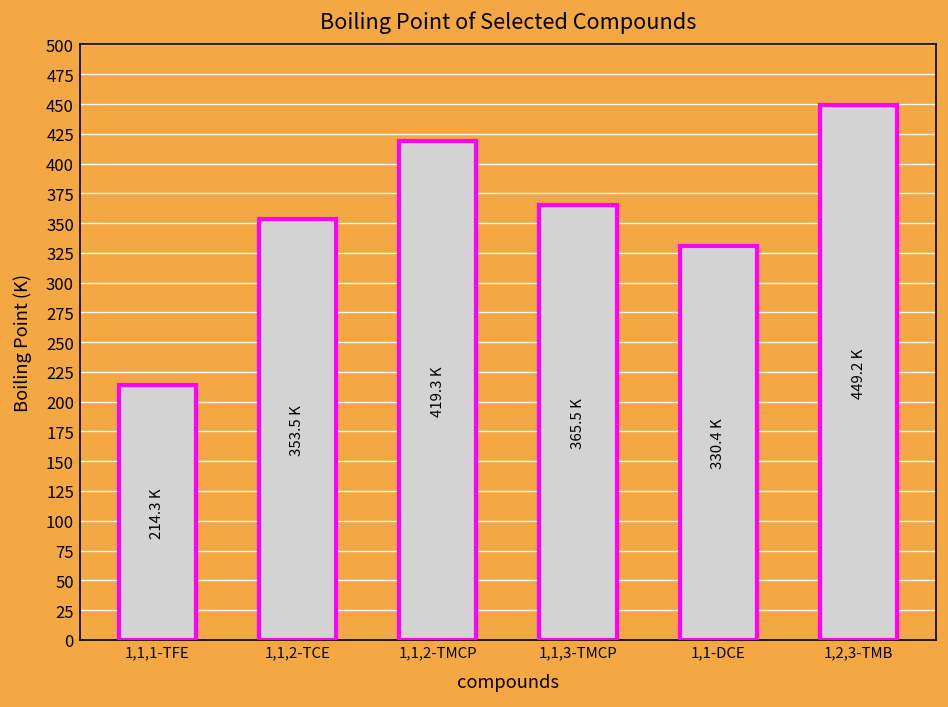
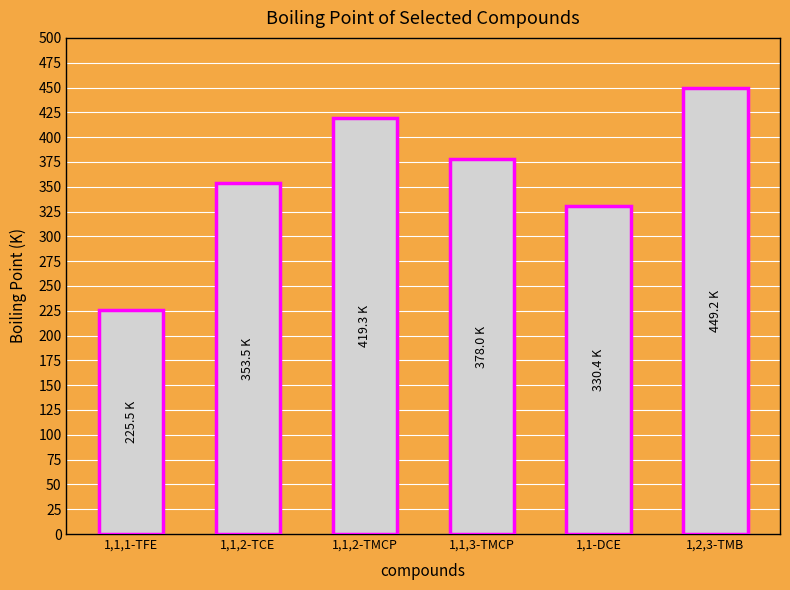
  {
-   "1,1,1-TFE": 214.3,
-   "1,1,3-TMCP": 365.5
+   "1,1,1-TFE": 225.5,
+   "1,1,3-TMCP": 378.0
  }
